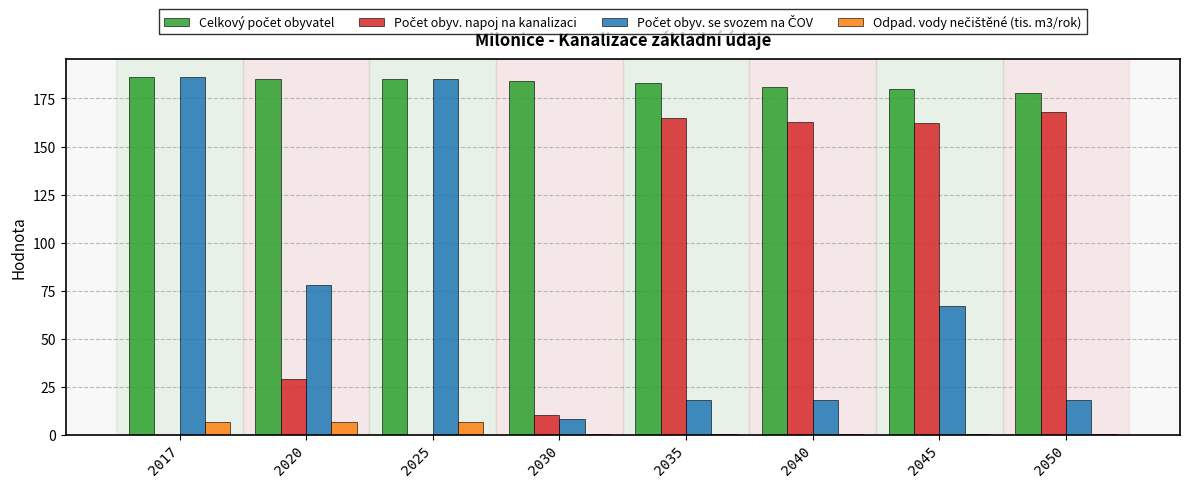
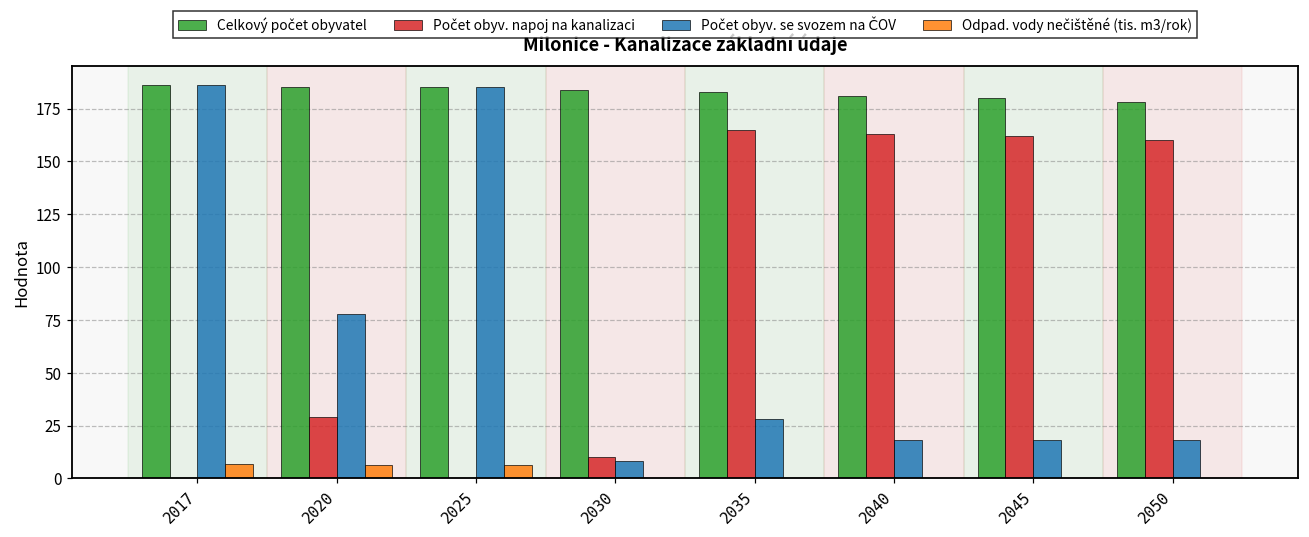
  {
    "Celkový počet obyvatel": {
      "2017": 186,
      "2020": 185,
      "2025": 185,
      "2030": 184,
      "2035": 183,
      "2040": 181,
      "2045": 180,
      "2050": 178
    },
    "Počet obyv. napoj na kanalizaci": {
      "2017": 0,
      "2020": 29,
      "2025": 0,
      "2030": 10,
      "2035": 165,
      "2040": 163,
      "2045": 162,
-     "2050": 168
+     "2050": 160
    },
    "Počet obyv. se svozem na ČOV": {
      "2017": 186,
      "2020": 78,
      "2025": 185,
      "2030": 8,
-     "2035": 18,
+     "2035": 28,
      "2040": 18,
-     "2045": 67,
+     "2045": 18,
      "2050": 18
    },
    "Odpad. vody nečištěné (tis. m3/rok)": {
      "2017": 7,
      "2020": 7,
      "2025": 7
    }
  }
